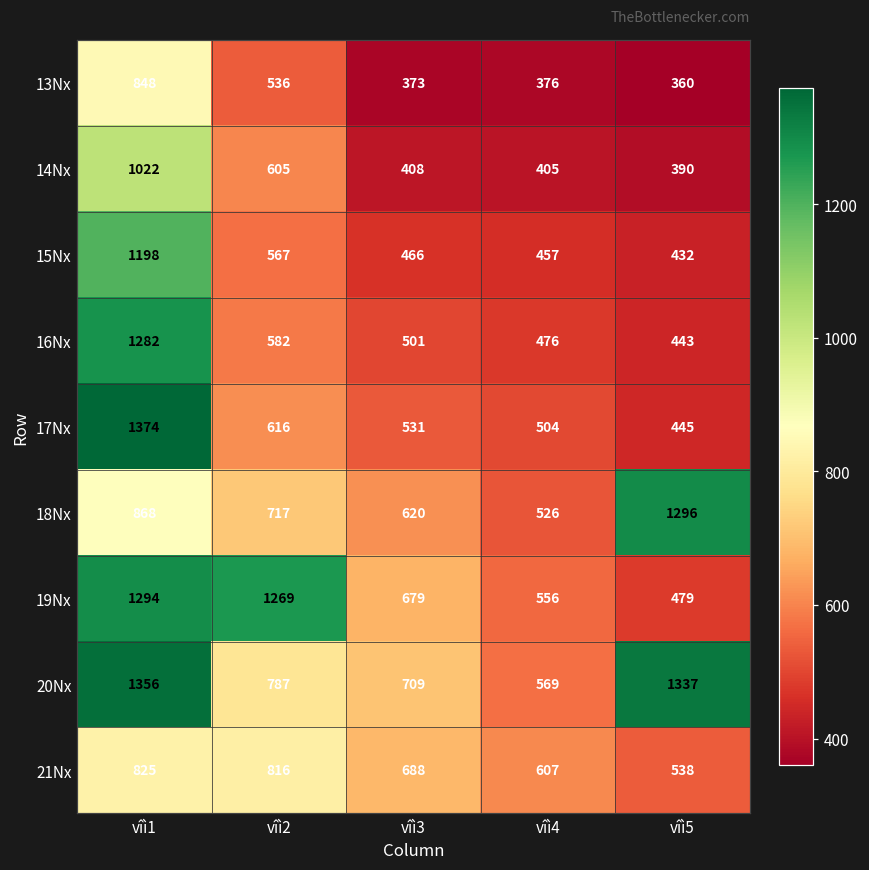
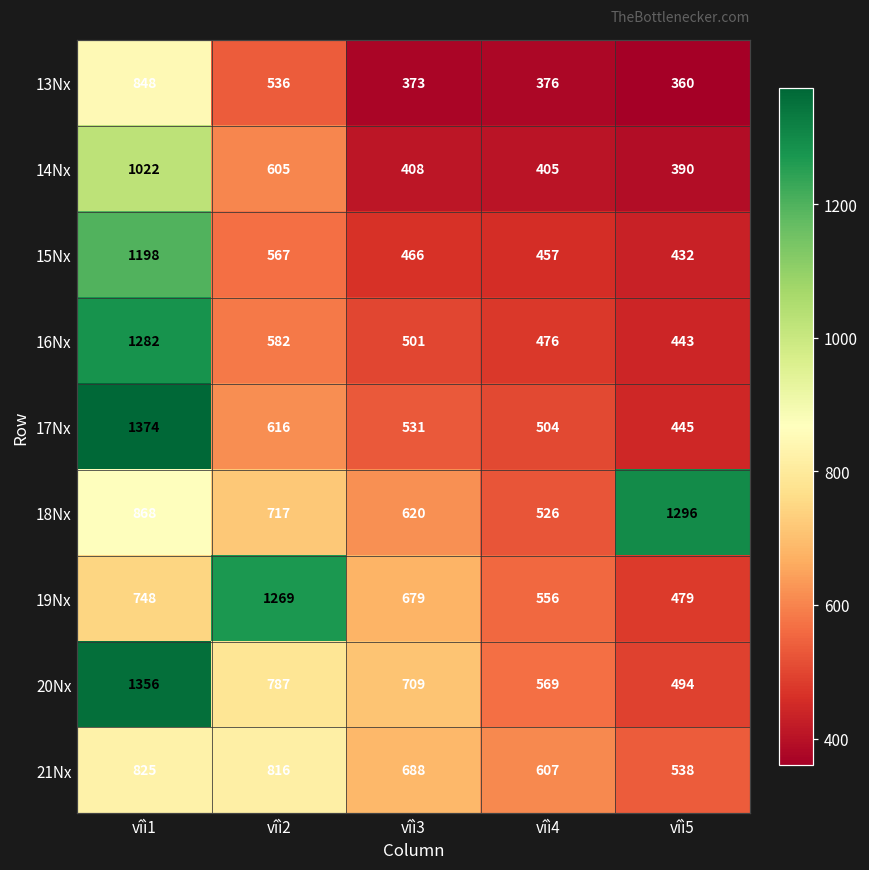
  {
    "13Nx": {
      "vîì1": 848,
      "vîì2": 536,
      "vîì3": 373,
      "vîì4": 376,
      "vîì5": 360
    },
    "14Nx": {
      "vîì1": 1022,
      "vîì2": 605,
      "vîì3": 408,
      "vîì4": 405,
      "vîì5": 390
    },
    "15Nx": {
      "vîì1": 1198,
      "vîì2": 567,
      "vîì3": 466,
      "vîì4": 457,
      "vîì5": 432
    },
    "16Nx": {
      "vîì1": 1282,
      "vîì2": 582,
      "vîì3": 501,
      "vîì4": 476,
      "vîì5": 443
    },
    "17Nx": {
      "vîì1": 1374,
      "vîì2": 616,
      "vîì3": 531,
      "vîì4": 504,
      "vîì5": 445
    },
    "18Nx": {
      "vîì1": 868,
      "vîì2": 717,
      "vîì3": 620,
      "vîì4": 526,
      "vîì5": 1296
    },
    "19Nx": {
-     "vîì1": 1294,
+     "vîì1": 748,
      "vîì2": 1269,
      "vîì3": 679,
      "vîì4": 556,
      "vîì5": 479
    },
    "20Nx": {
      "vîì1": 1356,
      "vîì2": 787,
      "vîì3": 709,
      "vîì4": 569,
-     "vîì5": 1337
+     "vîì5": 494
    },
    "21Nx": {
      "vîì1": 825,
      "vîì2": 816,
      "vîì3": 688,
      "vîì4": 607,
      "vîì5": 538
    }
  }
